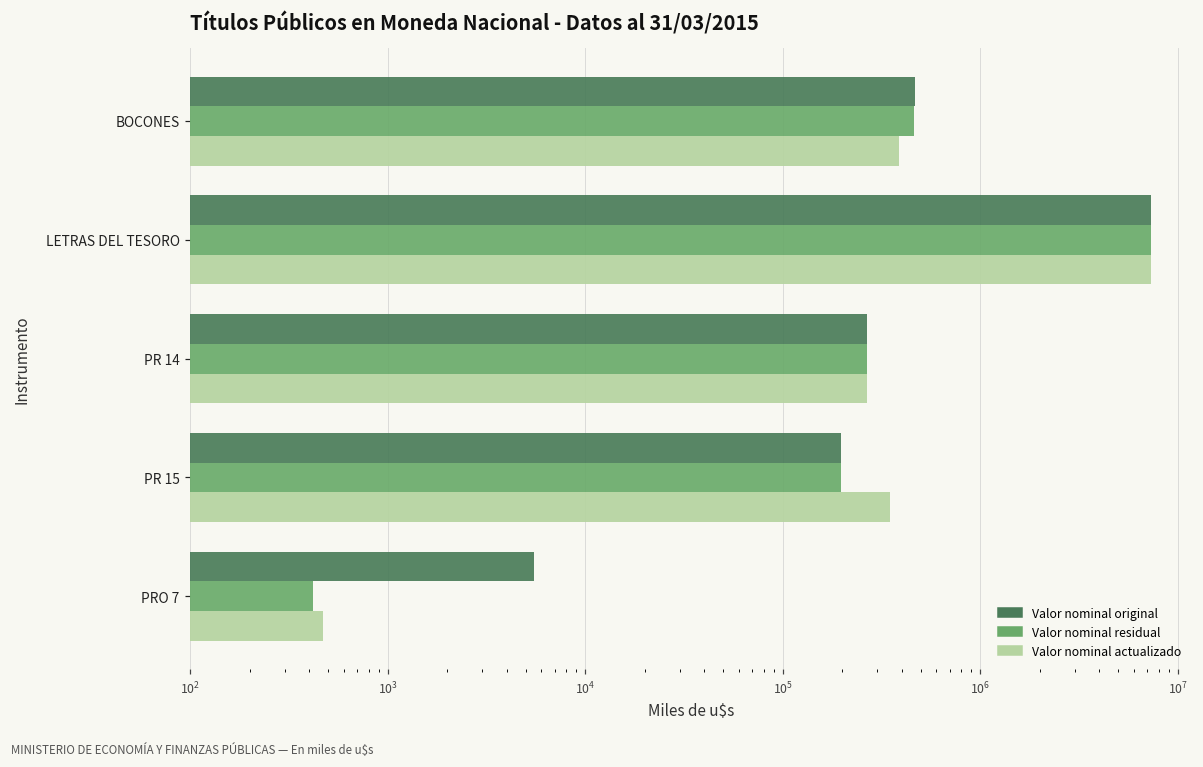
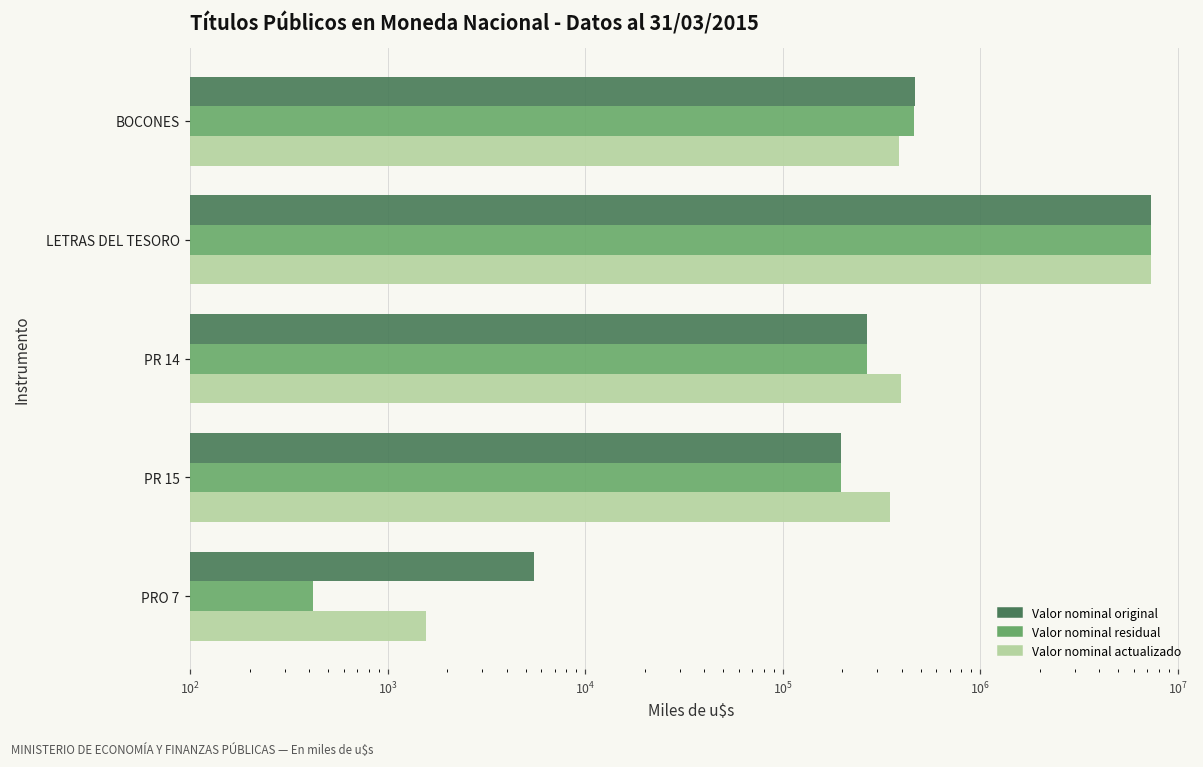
  {
    "Valor nominal actualizado": {
      "BOCONES": 390000,
      "LETRAS DEL TESORO": 7300000,
-     "PR 14": 270000,
+     "PR 14": 400000,
      "PR 15": 350000,
-     "PRO 7": 470
+     "PRO 7": 1600
    }
  }
